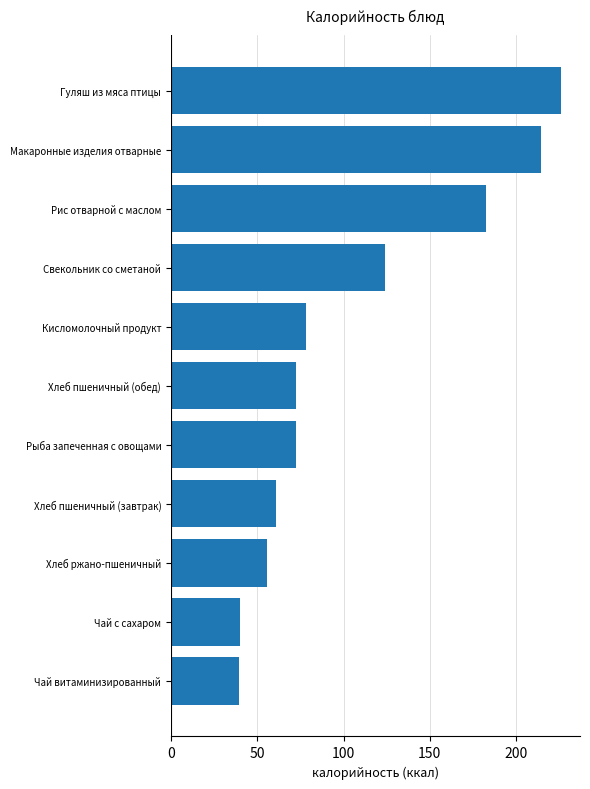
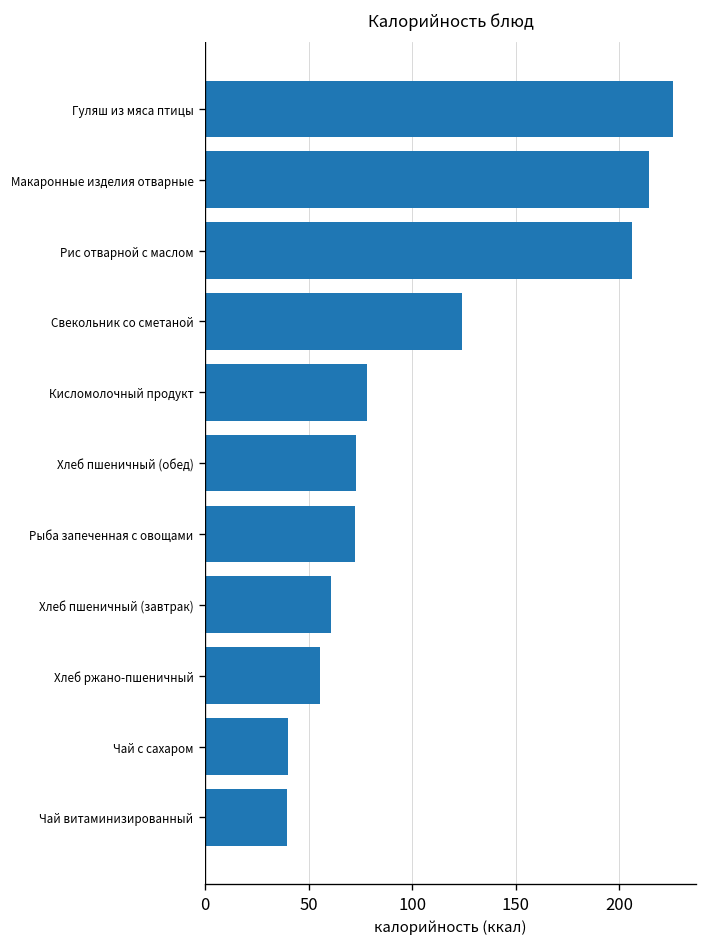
  {
    "Гуляш из мяса птицы": 226,
    "Макаронные изделия отварные": 214,
-   "Рис отварной с маслом": 182,
+   "Рис отварной с маслом": 206,
    "Свекольник со сметаной": 124,
    "Кисломолочный продукт": 78,
    "Хлеб пшеничный (обед)": 73,
    "Рыба запеченная с овощами": 72,
    "Хлеб пшеничный (завтрак)": 61,
    "Хлеб ржано-пшеничный": 55,
    "Чай с сахаром": 40,
    "Чай витаминизированный": 39
  }
